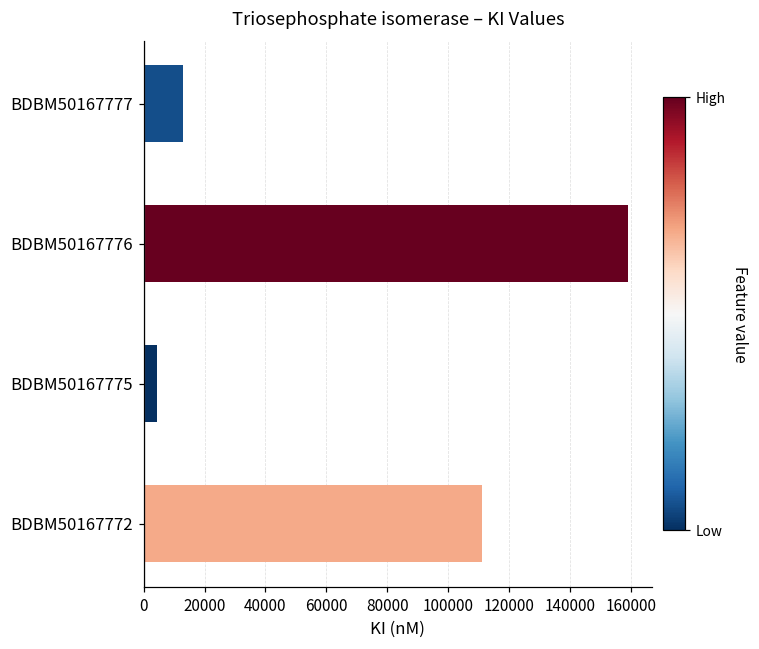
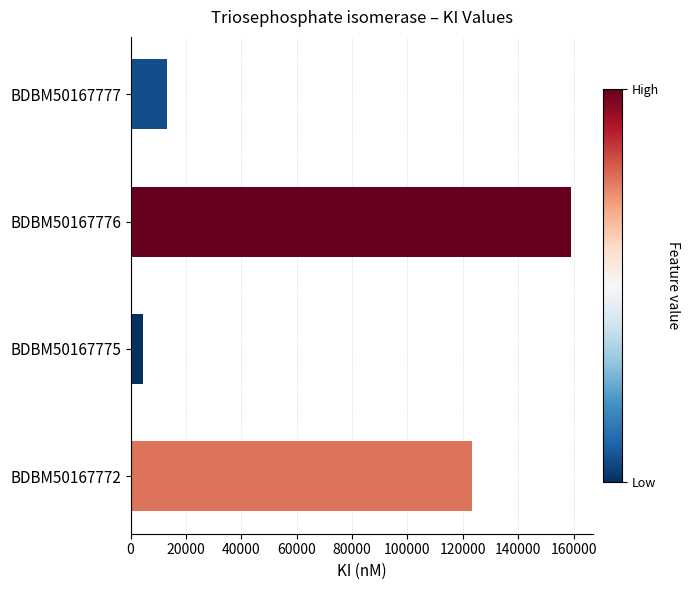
  {
    "BDBM50167777": 13000,
    "BDBM50167776": 159000,
    "BDBM50167775": 5000,
-   "BDBM50167772": 111000
+   "BDBM50167772": 123000
  }
